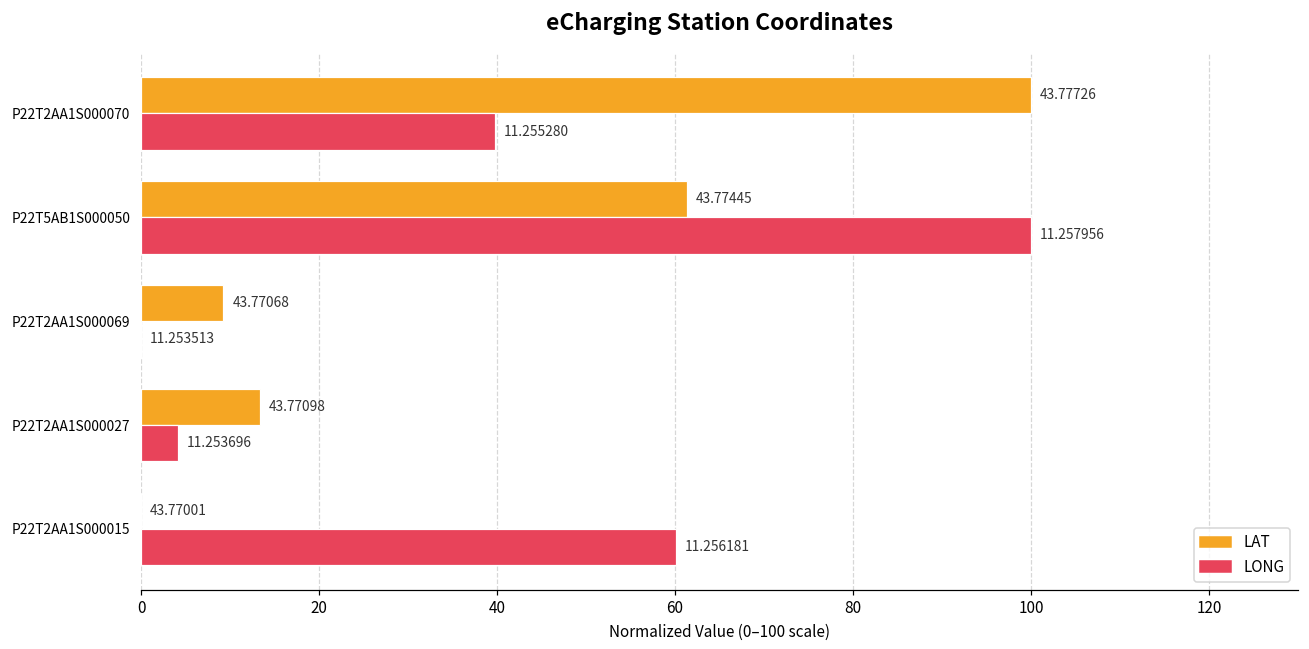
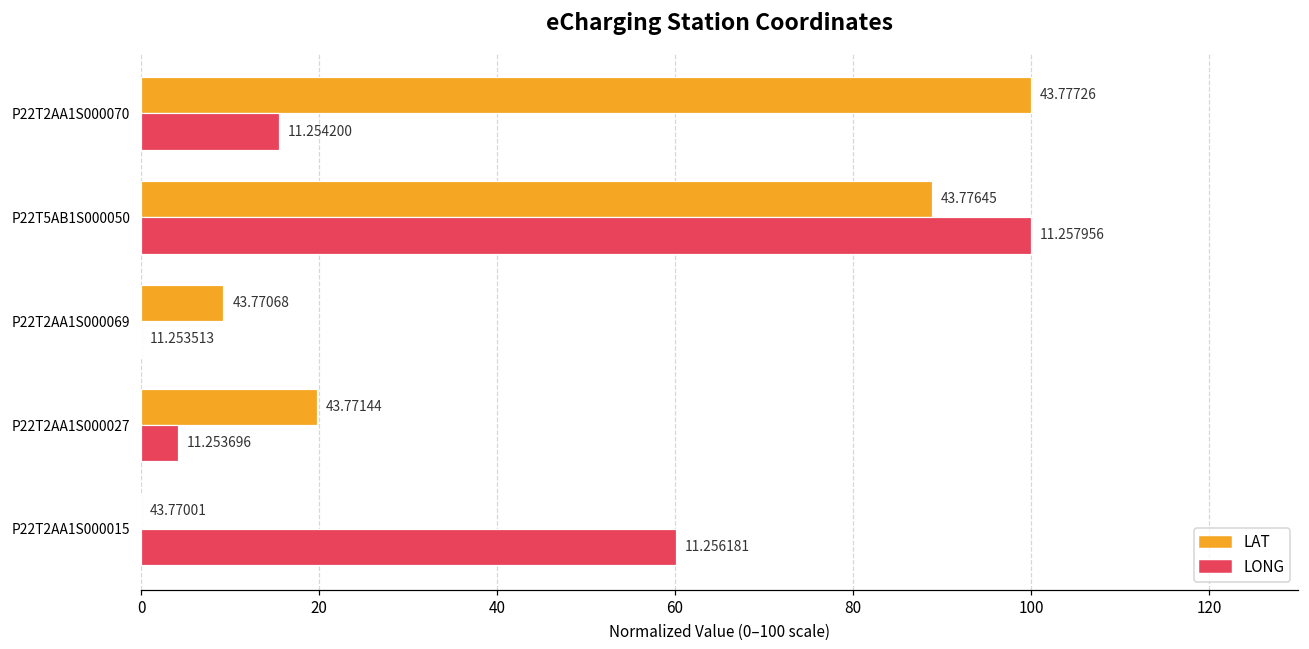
  {
    "LAT": {
-     "P22T5AB1S000050": 43.77445,
-     "P22T2AA1S000027": 43.77098
+     "P22T5AB1S000050": 43.77645,
+     "P22T2AA1S000027": 43.77144
    },
    "LONG": {
-     "P22T2AA1S000070": 11.255280
+     "P22T2AA1S000070": 11.254200
    }
  }
